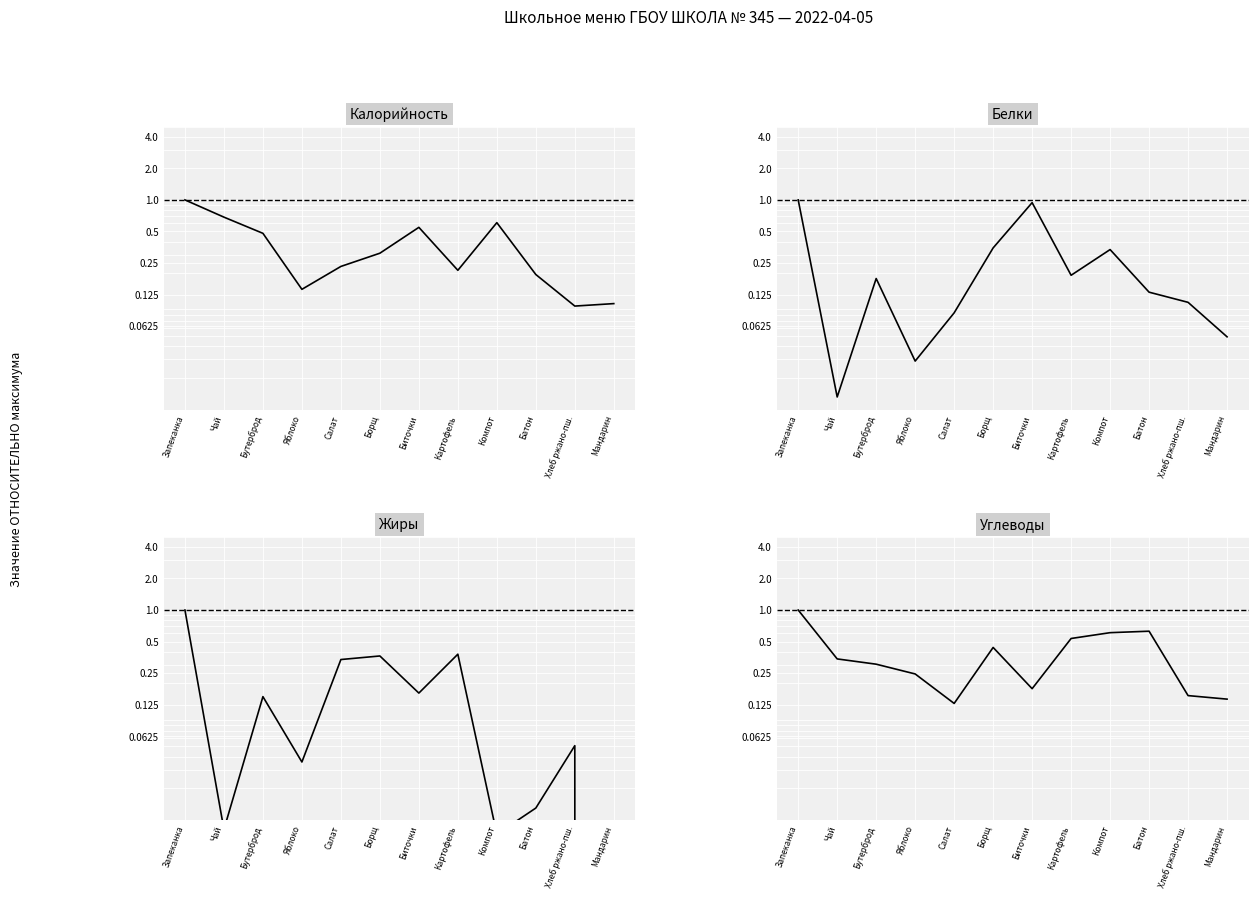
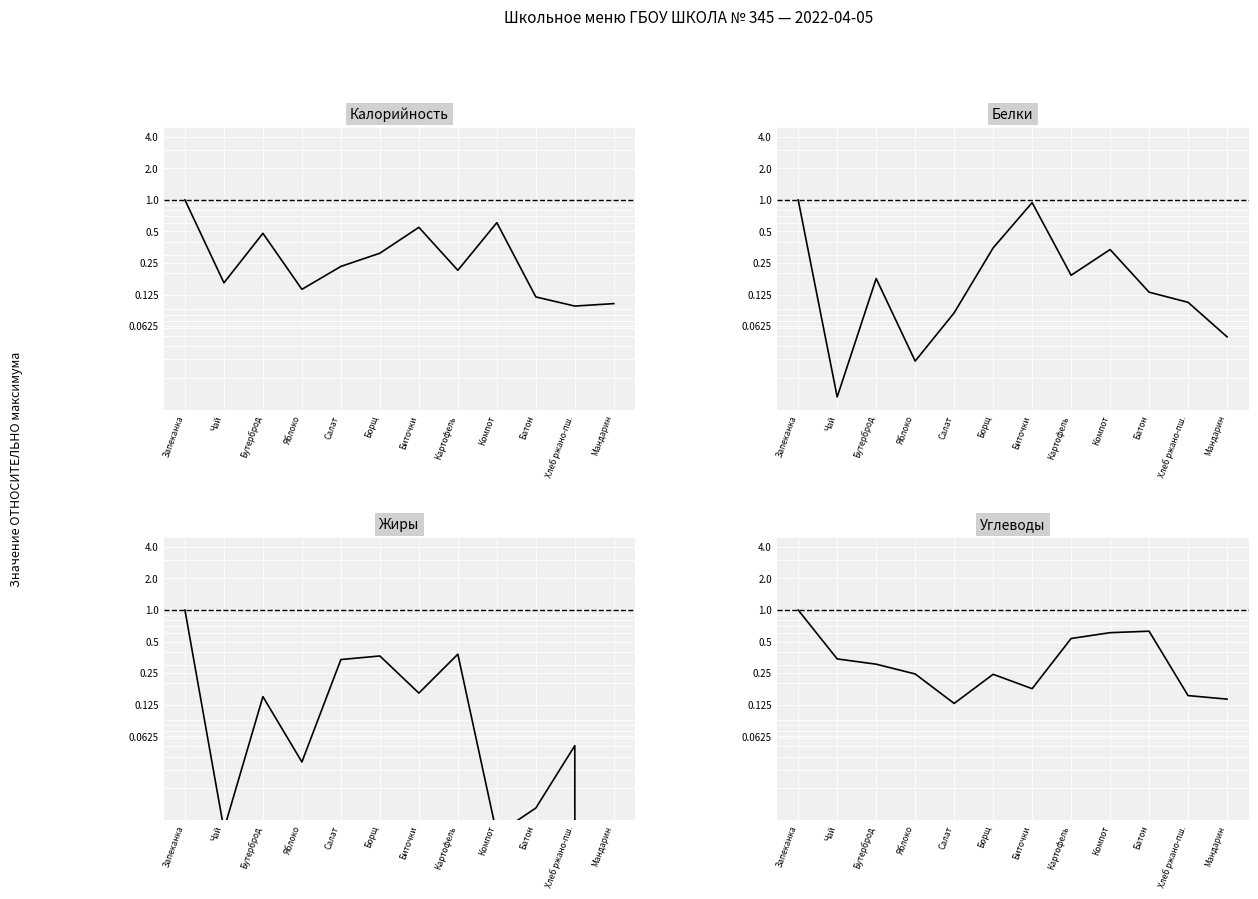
  {
    "Калорийность": {
      "Запеканка": 1.0,
-     "Чай": 0.7,
+     "Чай": 0.16,
      "Бутерброд": 0.5,
      "Яблоко": 0.14,
      "Салат": 0.23,
      "Борщ": 0.31,
      "Биточки": 0.5,
      "Картофель": 0.21,
      "Компот": 0.6,
-     "Батон": 0.19,
+     "Батон": 0.12,
      "Хлеб ржано-пш.": 0.10,
      "Мандарин": 0.10
    },
    "Белки": {
      "Запеканка": 1.0,
      "Чай": 0.013,
      "Бутерброд": 0.18,
      "Яблоко": 0.029,
      "Салат": 0.08,
      "Борщ": 0.35,
      "Биточки": 0.9,
      "Картофель": 0.19,
      "Компот": 0.34,
      "Батон": 0.13,
      "Хлеб ржано-пш.": 0.11,
      "Мандарин": 0.05
    },
    "Жиры": {
      "Запеканка": 1.0,
      "Бутерброд": 0.15,
      "Яблоко": 0.035,
      "Салат": 0.34,
      "Борщ": 0.36,
      "Биточки": 0.16,
      "Картофель": 0.38,
      "Батон": 0.013,
      "Хлеб ржано-пш.": 0.05
    },
    "Углеводы": {
      "Запеканка": 1.0,
      "Чай": 0.34,
      "Бутерброд": 0.30,
      "Яблоко": 0.25,
      "Салат": 0.13,
-     "Борщ": 0.44,
+     "Борщ": 0.24,
      "Биточки": 0.18,
      "Картофель": 0.5,
      "Компот": 0.6,
      "Батон": 0.6,
      "Хлеб ржано-пш.": 0.15,
      "Мандарин": 0.14
    }
  }
